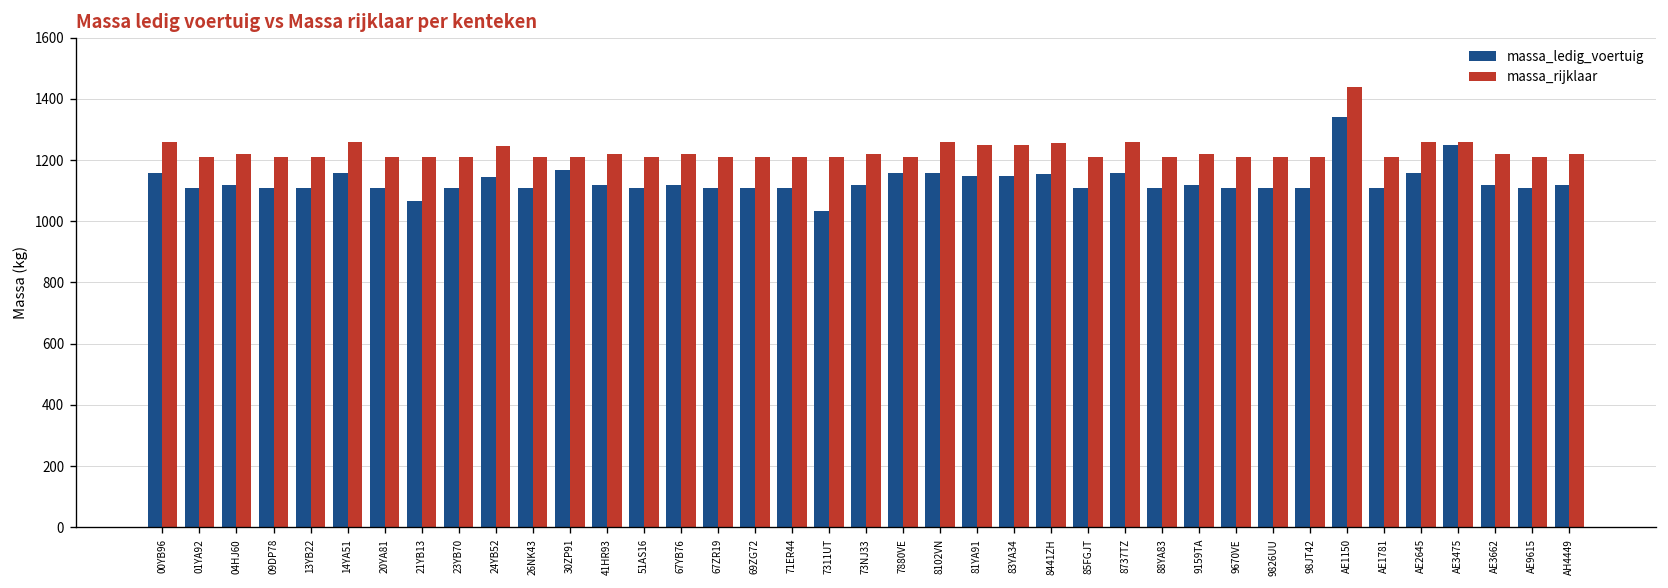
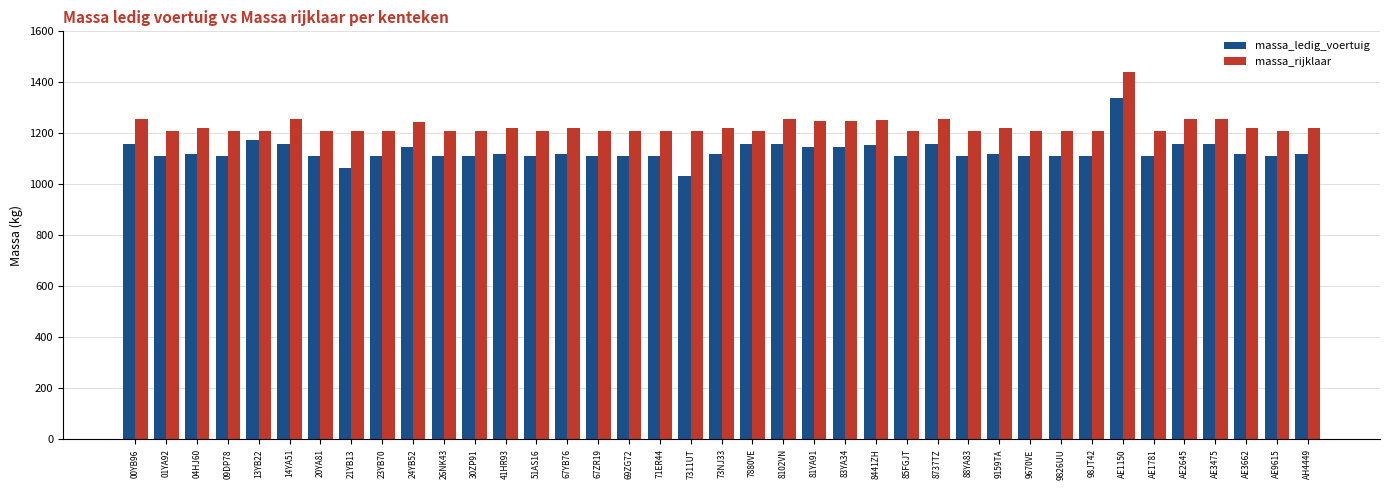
  {
    "massa_ledig_voertuig": {
      "00YB96": 1160,
      "01YA92": 1110,
      "04HJ60": 1120,
      "09DP78": 1110,
-     "13YB22": 1110,
+     "13YB22": 1170,
      "14YA51": 1160,
      "20YA81": 1110,
      "21YB13": 1070,
      "23YB70": 1110,
      "24YB52": 1150,
      "26NK43": 1110,
-     "30ZP91": 1170,
+     "30ZP91": 1110,
      "41HR93": 1120,
      "51AS16": 1110,
      "67YB76": 1120,
      "67ZR19": 1110,
      "69ZG72": 1110,
      "71ER44": 1110,
      "7311UT": 1030,
      "73NJ33": 1120,
      "7880VE": 1160,
      "8102VN": 1160,
      "81YA91": 1150,
      "83YA34": 1150,
      "8441ZH": 1150,
      "85FGJT": 1110,
      "8737TZ": 1160,
      "88YA83": 1110,
      "9159TA": 1120,
      "9670VE": 1110,
      "9826UU": 1110,
      "98JT42": 1110,
      "AE1150": 1340,
      "AE1781": 1110,
      "AE2645": 1160,
-     "AE3475": 1250,
+     "AE3475": 1160,
      "AE3662": 1120,
      "AE9615": 1110,
      "AH4449": 1120
    },
    "massa_rijklaar": {
      "00YB96": 1260,
      "01YA92": 1210,
      "04HJ60": 1220,
      "09DP78": 1210,
      "13YB22": 1210,
      "14YA51": 1260,
      "20YA81": 1210,
      "21YB13": 1210,
      "23YB70": 1210,
      "24YB52": 1250,
      "26NK43": 1210,
      "30ZP91": 1210,
      "41HR93": 1220,
      "51AS16": 1210,
      "67YB76": 1220,
      "67ZR19": 1210,
      "69ZG72": 1210,
      "71ER44": 1210,
      "7311UT": 1210,
      "73NJ33": 1220,
      "7880VE": 1210,
      "8102VN": 1260,
      "81YA91": 1250,
      "83YA34": 1250,
      "8441ZH": 1250,
      "85FGJT": 1210,
      "8737TZ": 1260,
      "88YA83": 1210,
      "9159TA": 1220,
      "9670VE": 1210,
      "9826UU": 1210,
      "98JT42": 1210,
      "AE1150": 1440,
      "AE1781": 1210,
      "AE2645": 1260,
      "AE3475": 1260,
      "AE3662": 1220,
      "AE9615": 1210,
      "AH4449": 1220
    }
  }
